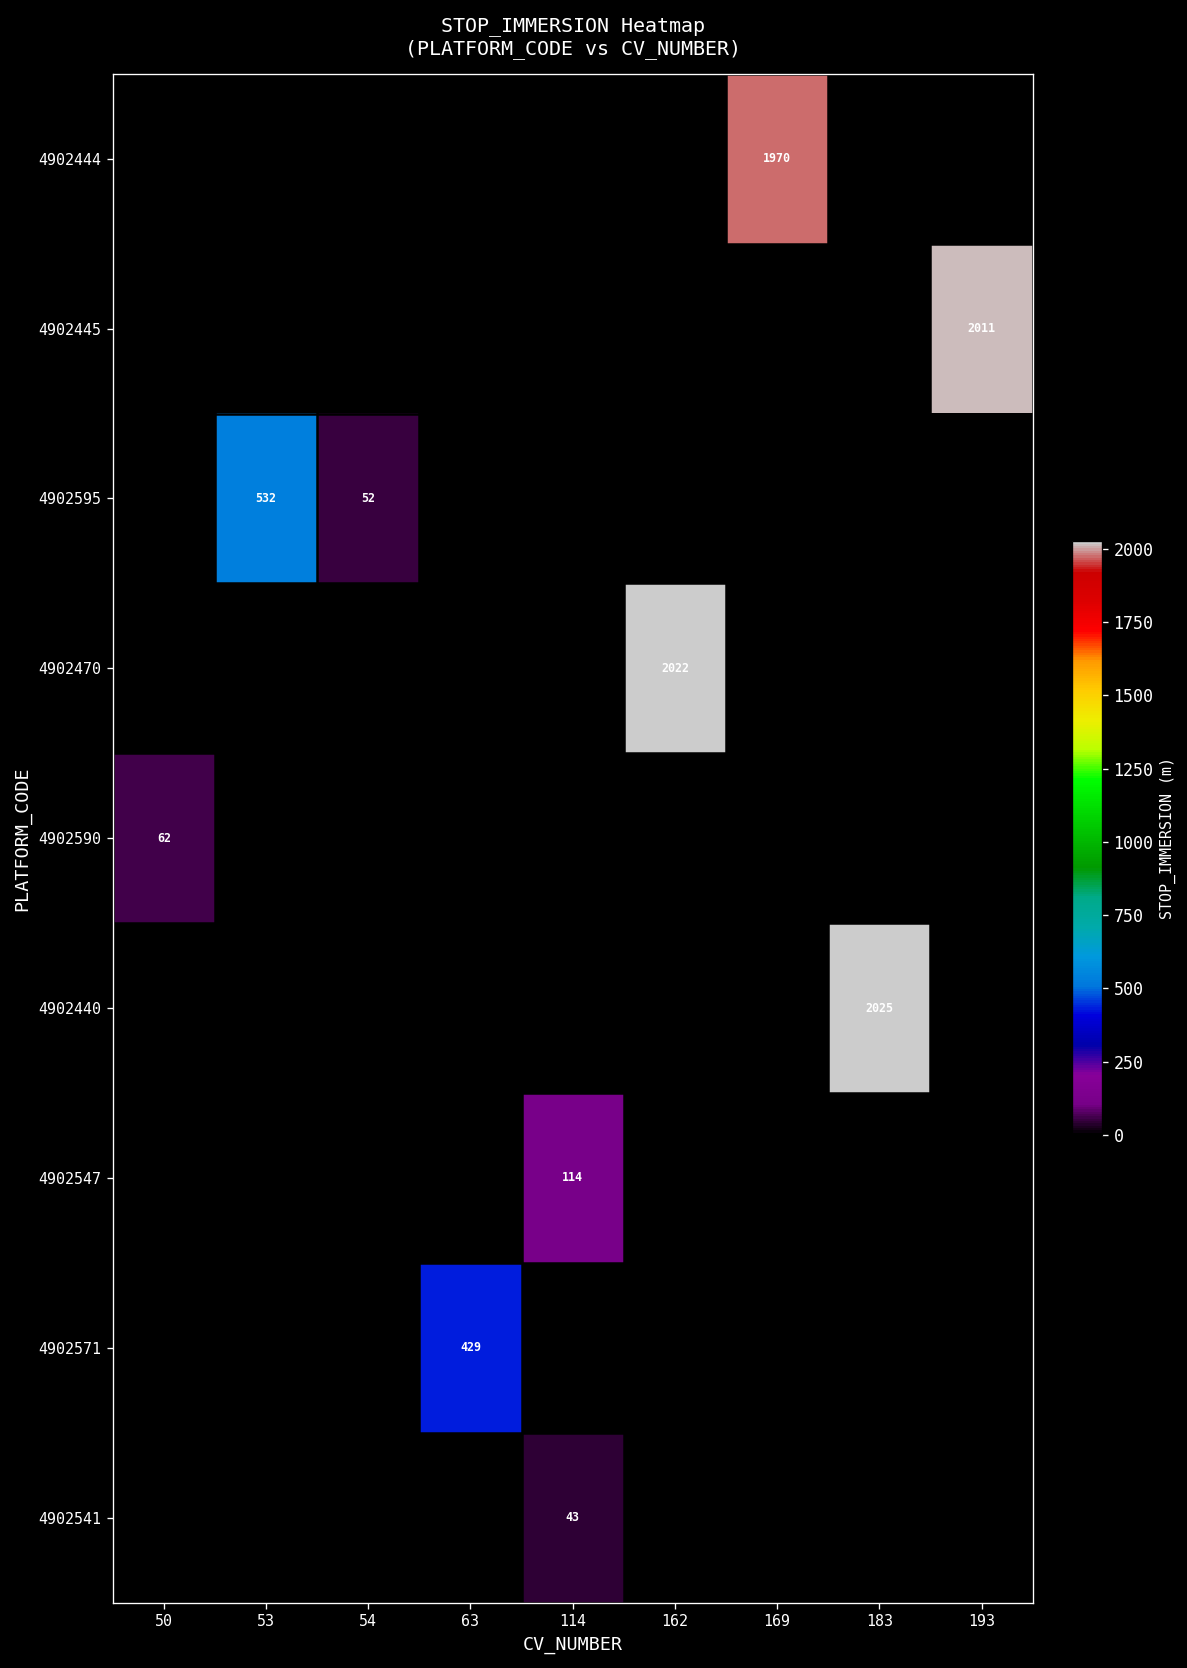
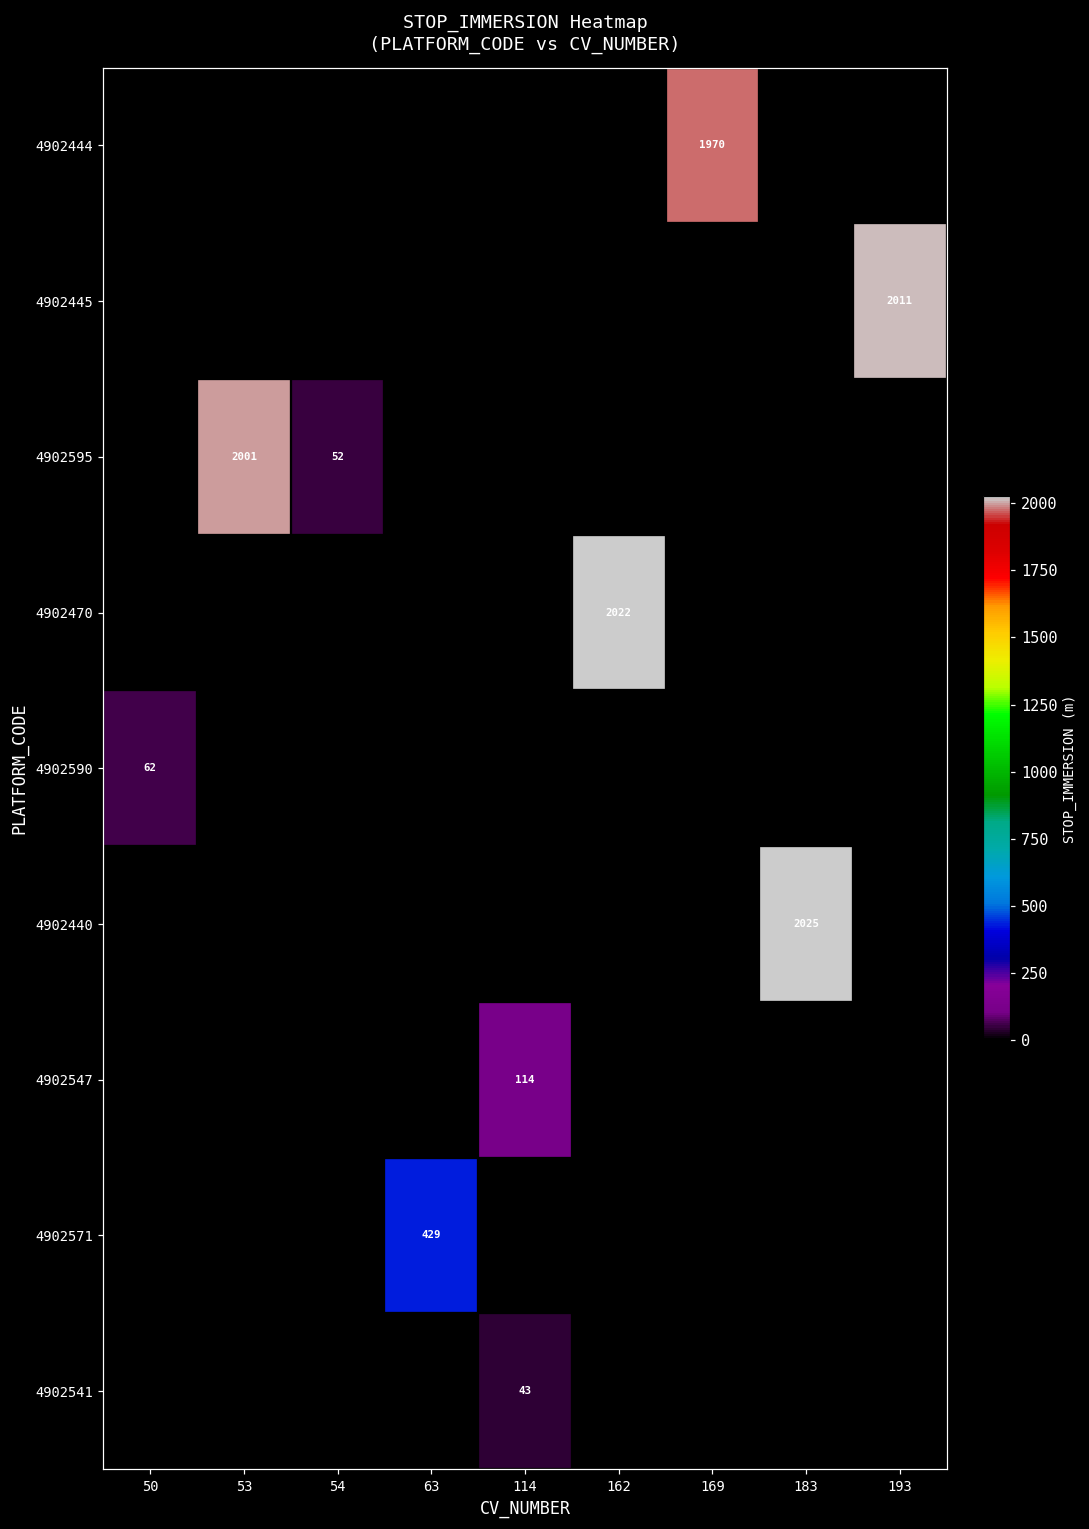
  {
    "4902444": {
      "169": 1970
    },
    "4902445": {
      "193": 2011
    },
    "4902595": {
-     "53": 532,
+     "53": 2001,
      "54": 52
    },
    "4902470": {
      "162": 2022
    },
    "4902590": {
      "50": 62
    },
    "4902440": {
      "183": 2025
    },
    "4902547": {
      "114": 114
    },
    "4902571": {
      "63": 429
    },
    "4902541": {
      "114": 43
    }
  }
